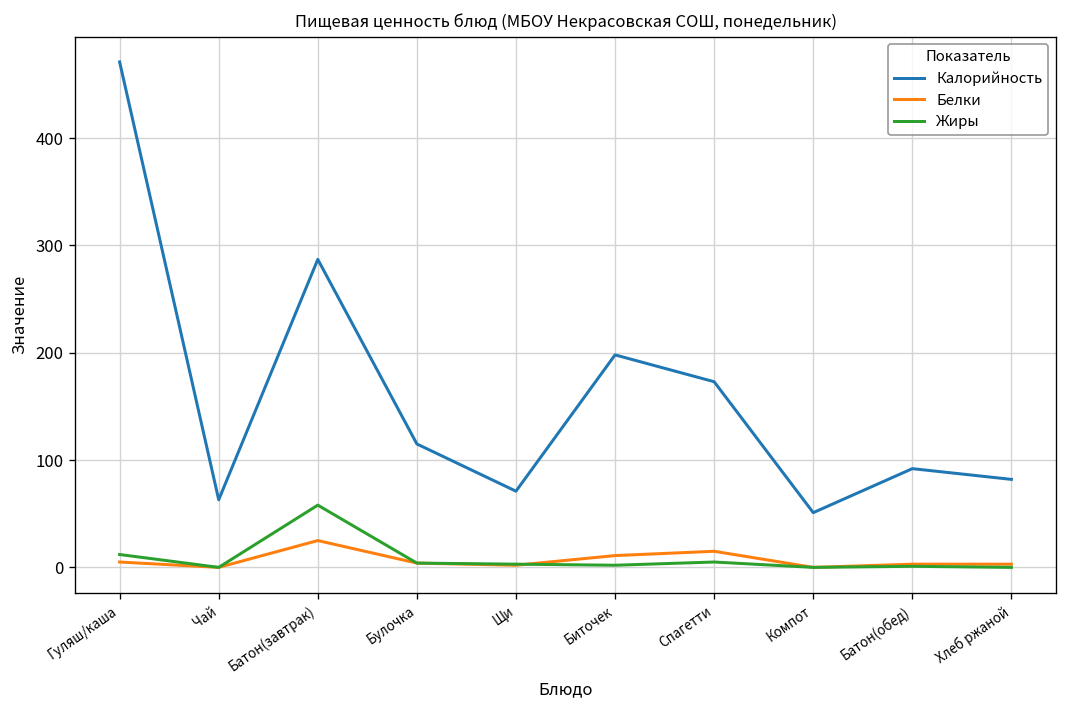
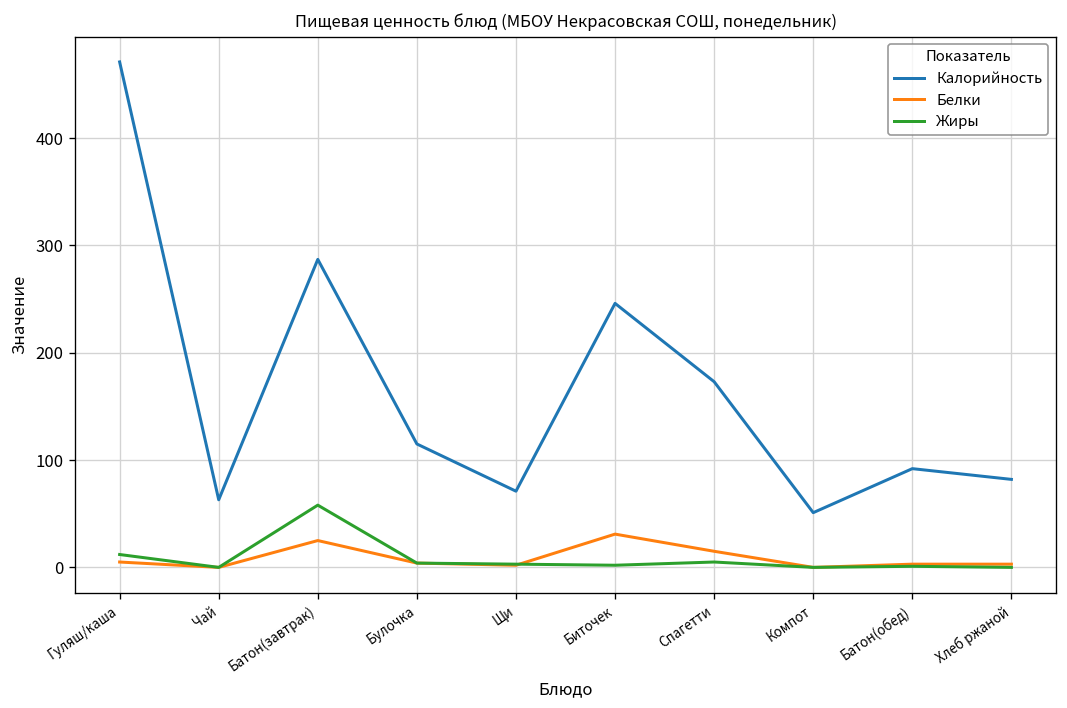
  {
    "Калорийность": {
      "Гуляш/каша": 470,
      "Чай": 60,
      "Батон(завтрак)": 290,
      "Булочка": 120,
      "Щи": 70,
-     "Биточек": 200,
+     "Биточек": 250,
      "Спагетти": 170,
      "Компот": 50,
      "Батон(обед)": 90,
      "Хлеб ржаной": 80
    },
    "Белки": {
      "Гуляш/каша": 10,
      "Батон(завтрак)": 30,
-     "Биточек": 10,
+     "Биточек": 30,
      "Спагетти": 20,
      "Хлеб ржаной": 0
    },
    "Жиры": {
      "Гуляш/каша": 10,
      "Батон(завтрак)": 60,
      "Биточек": 0,
      "Спагетти": 10,
      "Хлеб ржаной": 0
    }
  }
